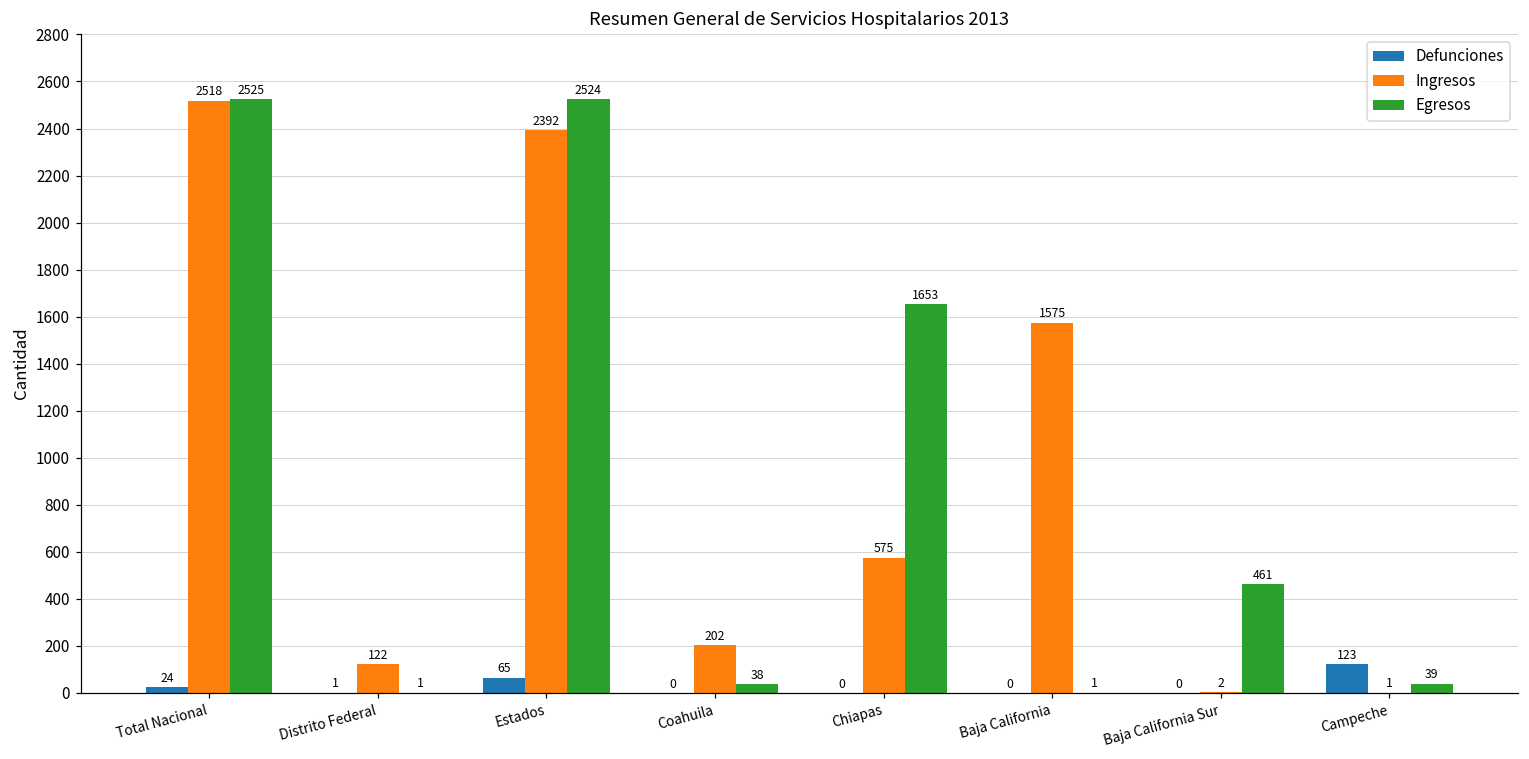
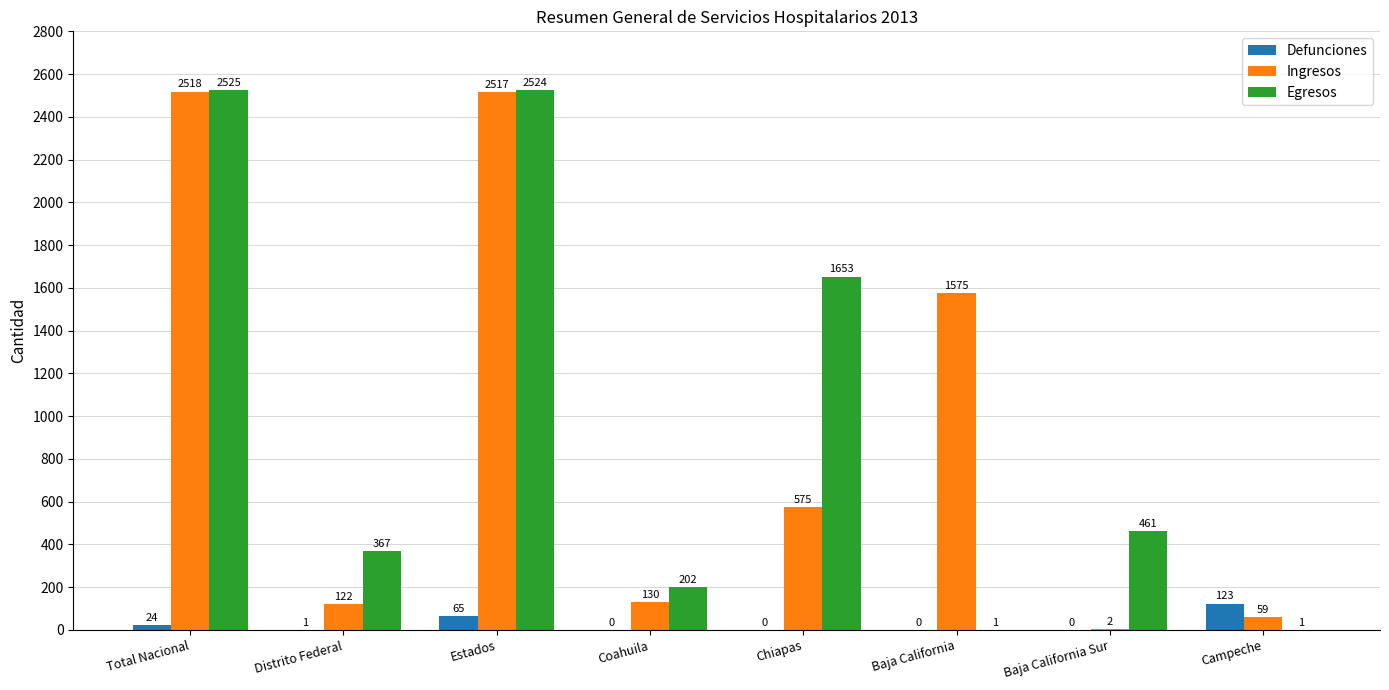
  {
    "Defunciones": {
      "Total Nacional": 24,
      "Distrito Federal": 1,
      "Estados": 65,
      "Coahuila": 0,
      "Chiapas": 0,
      "Baja California": 0,
      "Baja California Sur": 0,
      "Campeche": 123
    },
    "Ingresos": {
      "Total Nacional": 2518,
      "Distrito Federal": 122,
-     "Estados": 2392,
-     "Coahuila": 202,
+     "Estados": 2517,
+     "Coahuila": 130,
      "Chiapas": 575,
      "Baja California": 1575,
      "Baja California Sur": 2,
-     "Campeche": 1
+     "Campeche": 59
    },
    "Egresos": {
      "Total Nacional": 2525,
-     "Distrito Federal": 1,
+     "Distrito Federal": 367,
      "Estados": 2524,
-     "Coahuila": 38,
+     "Coahuila": 202,
      "Chiapas": 1653,
      "Baja California": 1,
      "Baja California Sur": 461,
-     "Campeche": 39
+     "Campeche": 1
    }
  }
